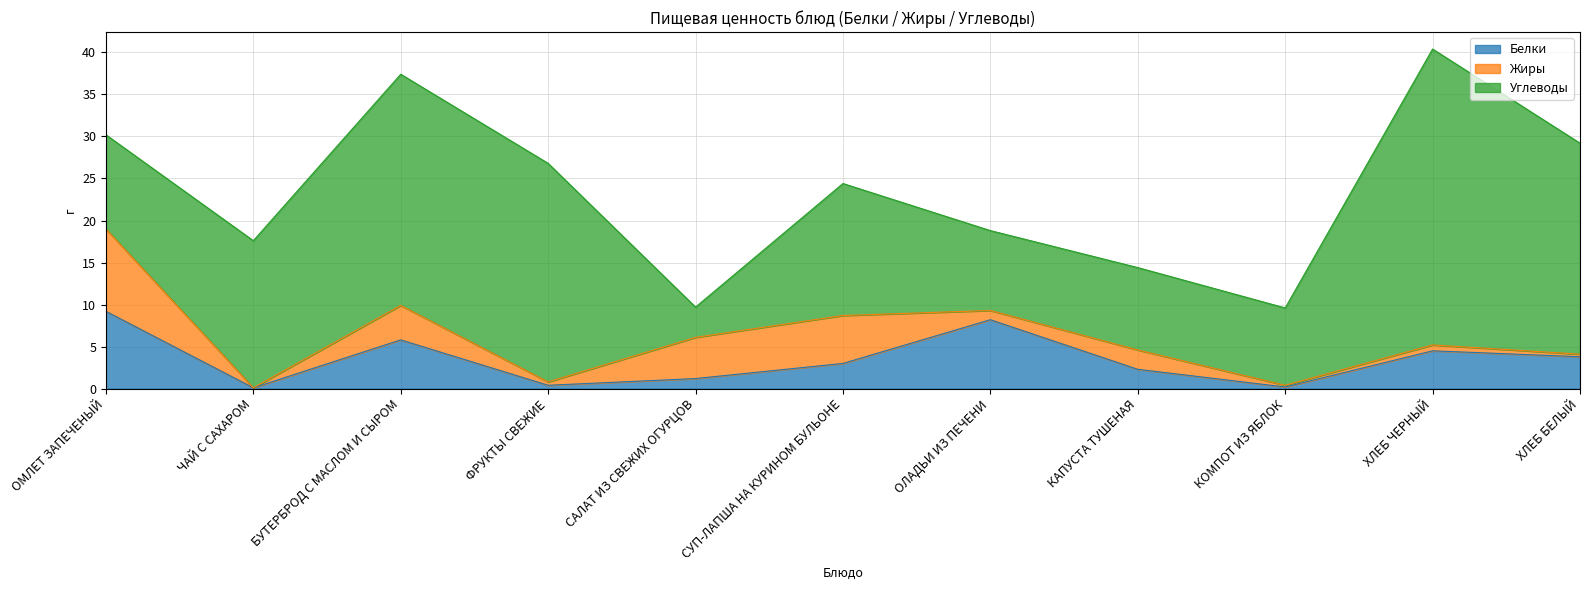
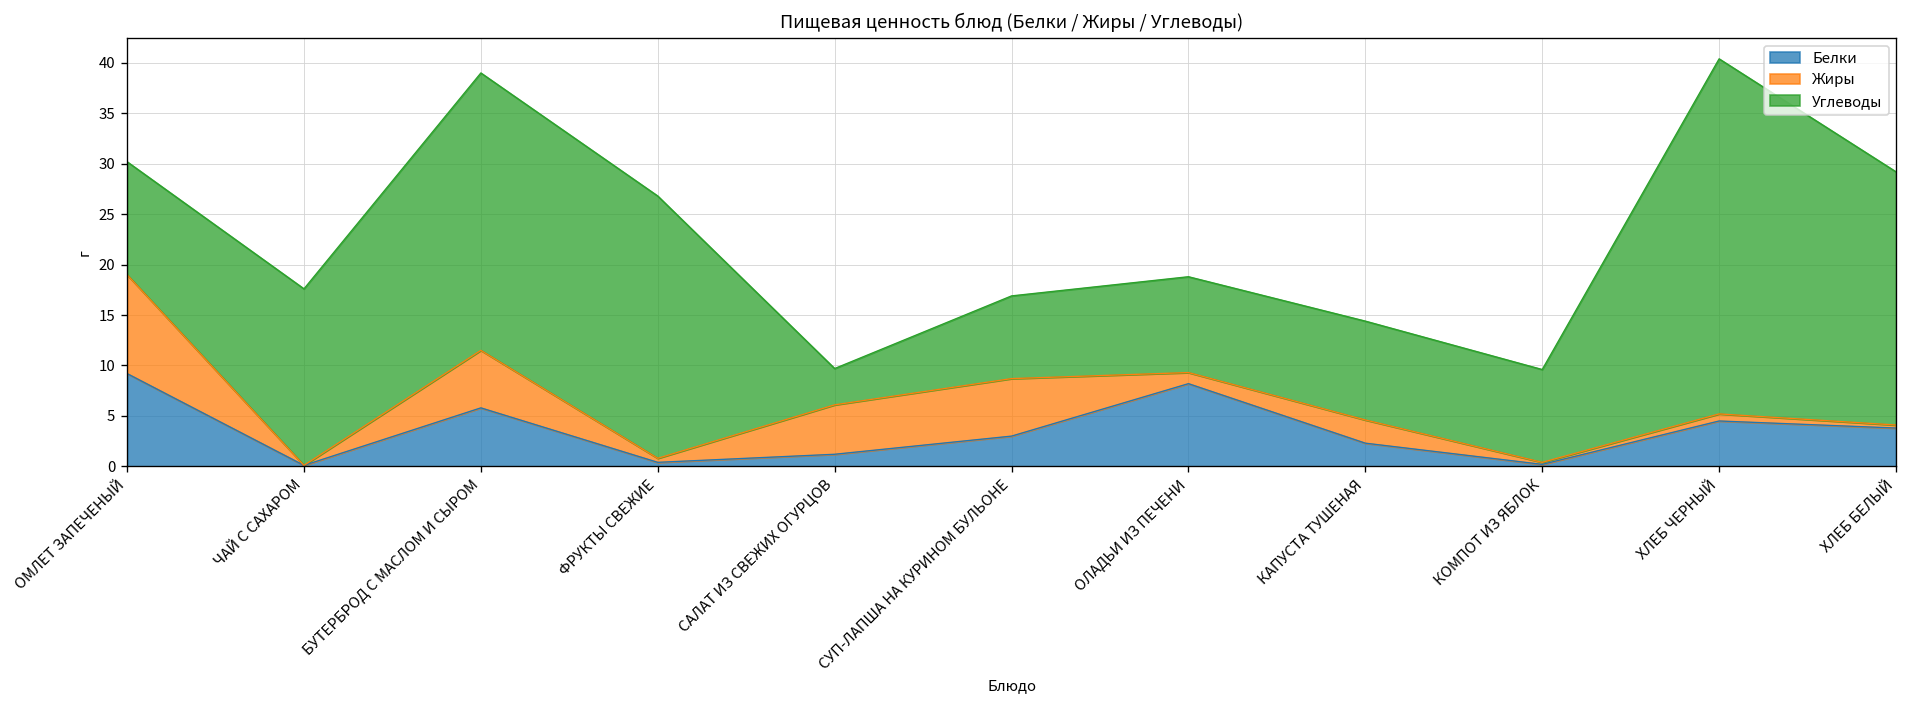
  {
    "Белки": {
      "ОМЛЕТ ЗАПЕЧЕНЫЙ": 9,
      "БУТЕРБРОД С МАСЛОМ И СЫРОМ": 6,
      "ФРУКТЫ СВЕЖИЕ": 0,
      "САЛАТ ИЗ СВЕЖИХ ОГУРЦОВ": 1,
      "СУП-ЛАПША НА КУРИНОМ БУЛЬОНЕ": 3,
      "ОЛАДЬИ ИЗ ПЕЧЕНИ": 8,
      "КАПУСТА ТУШЕНАЯ": 2,
      "ХЛЕБ ЧЕРНЫЙ": 5
    },
    "Жиры": {
      "ОМЛЕТ ЗАПЕЧЕНЫЙ": 10,
-     "БУТЕРБРОД С МАСЛОМ И СЫРОМ": 4,
+     "БУТЕРБРОД С МАСЛОМ И СЫРОМ": 6,
      "ФРУКТЫ СВЕЖИЕ": 0,
      "САЛАТ ИЗ СВЕЖИХ ОГУРЦОВ": 5,
      "СУП-ЛАПША НА КУРИНОМ БУЛЬОНЕ": 6,
      "ОЛАДЬИ ИЗ ПЕЧЕНИ": 1,
      "КАПУСТА ТУШЕНАЯ": 2,
      "ХЛЕБ ЧЕРНЫЙ": 1
    },
    "Углеводы": {
      "ОМЛЕТ ЗАПЕЧЕНЫЙ": 11,
      "ЧАЙ С САХАРОМ": 18,
      "БУТЕРБРОД С МАСЛОМ И СЫРОМ": 28,
      "ФРУКТЫ СВЕЖИЕ": 26,
      "САЛАТ ИЗ СВЕЖИХ ОГУРЦОВ": 4,
-     "СУП-ЛАПША НА КУРИНОМ БУЛЬОНЕ": 16,
+     "СУП-ЛАПША НА КУРИНОМ БУЛЬОНЕ": 8,
      "ОЛАДЬИ ИЗ ПЕЧЕНИ": 9,
      "КАПУСТА ТУШЕНАЯ": 10,
      "КОМПОТ ИЗ ЯБЛОК": 9,
      "ХЛЕБ ЧЕРНЫЙ": 35,
      "ХЛЕБ БЕЛЫЙ": 25
    }
  }
